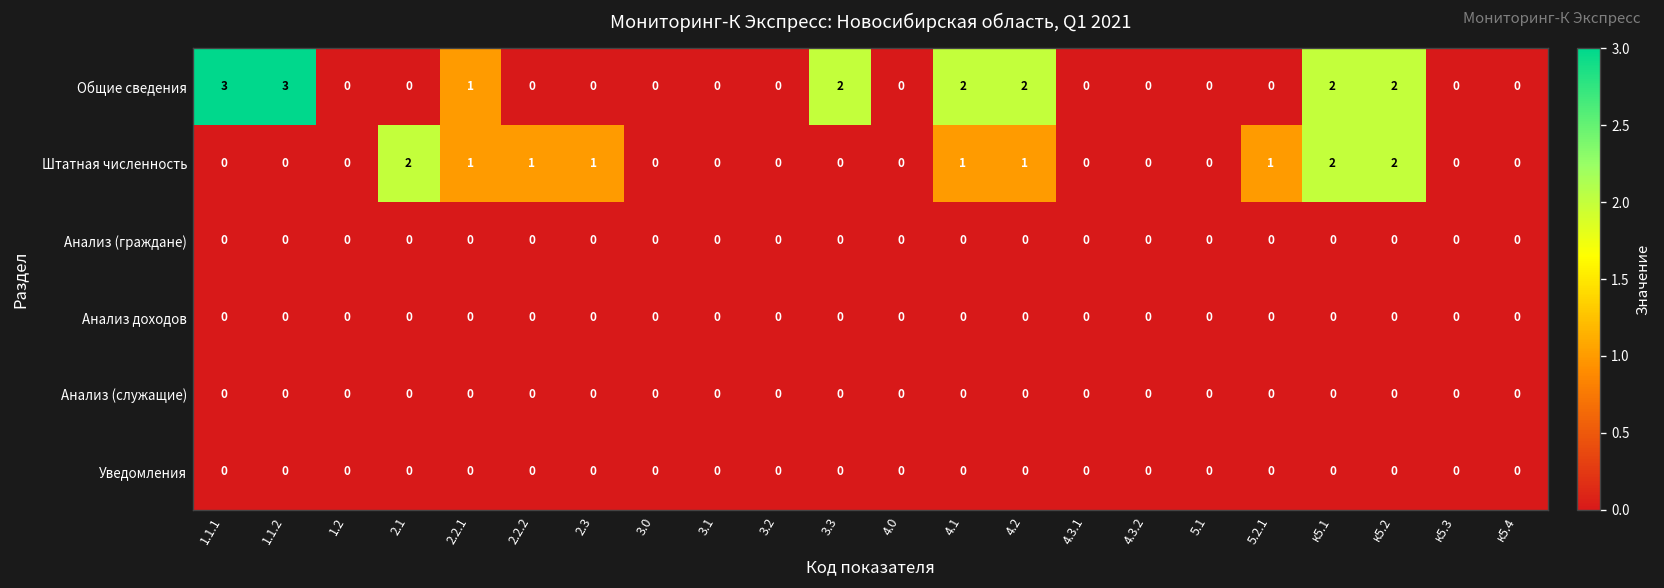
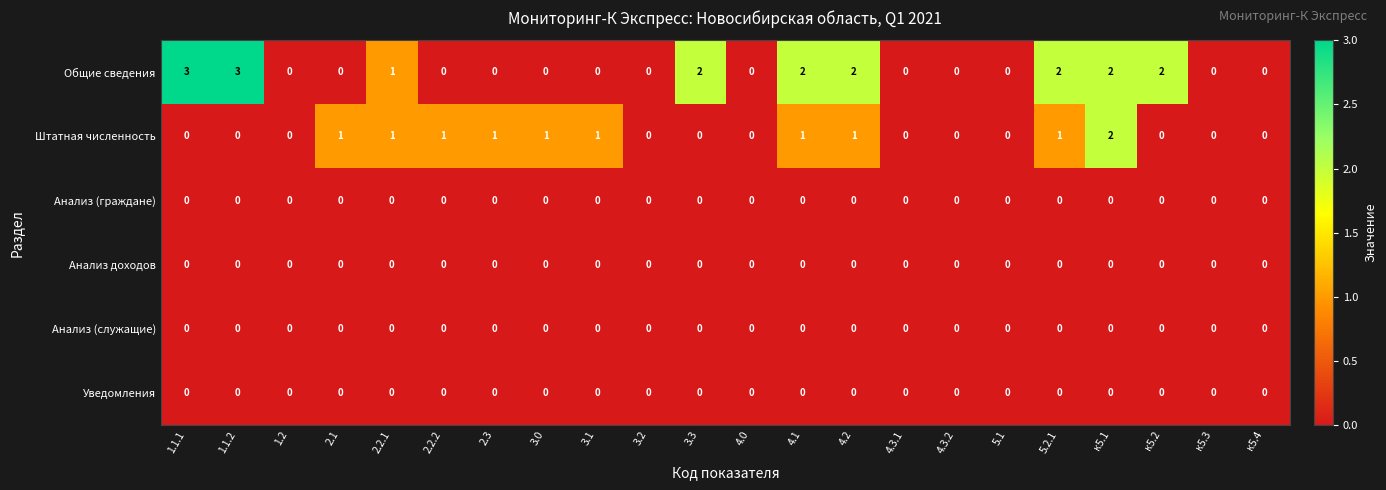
  {
    "Общие сведения": {
      "1.1.1": 3,
      "1.1.2": 3,
      "1.2": 0,
      "2.1": 0,
      "2.2.1": 1,
      "2.2.2": 0,
      "2.3": 0,
      "3.0": 0,
      "3.1": 0,
      "3.2": 0,
      "3.3": 2,
      "4.0": 0,
      "4.1": 2,
      "4.2": 2,
      "4.3.1": 0,
      "4.3.2": 0,
      "5.1": 0,
-     "5.2.1": 0,
+     "5.2.1": 2,
      "к5.1": 2,
      "к5.2": 2,
      "к5.3": 0,
      "к5.4": 0
    },
    "Штатная численность": {
      "1.1.1": 0,
      "1.1.2": 0,
      "1.2": 0,
-     "2.1": 2,
+     "2.1": 1,
      "2.2.1": 1,
      "2.2.2": 1,
      "2.3": 1,
-     "3.0": 0,
-     "3.1": 0,
+     "3.0": 1,
+     "3.1": 1,
      "3.2": 0,
      "3.3": 0,
      "4.0": 0,
      "4.1": 1,
      "4.2": 1,
      "4.3.1": 0,
      "4.3.2": 0,
      "5.1": 0,
      "5.2.1": 1,
      "к5.1": 2,
-     "к5.2": 2,
+     "к5.2": 0,
      "к5.3": 0,
      "к5.4": 0
    },
    "Анализ (граждане)": {
      "1.1.1": 0,
      "1.1.2": 0,
      "1.2": 0,
      "2.1": 0,
      "2.2.1": 0,
      "2.2.2": 0,
      "2.3": 0,
      "3.0": 0,
      "3.1": 0,
      "3.2": 0,
      "3.3": 0,
      "4.0": 0,
      "4.1": 0,
      "4.2": 0,
      "4.3.1": 0,
      "4.3.2": 0,
      "5.1": 0,
      "5.2.1": 0,
      "к5.1": 0,
      "к5.2": 0,
      "к5.3": 0,
      "к5.4": 0
    },
    "Анализ доходов": {
      "1.1.1": 0,
      "1.1.2": 0,
      "1.2": 0,
      "2.1": 0,
      "2.2.1": 0,
      "2.2.2": 0,
      "2.3": 0,
      "3.0": 0,
      "3.1": 0,
      "3.2": 0,
      "3.3": 0,
      "4.0": 0,
      "4.1": 0,
      "4.2": 0,
      "4.3.1": 0,
      "4.3.2": 0,
      "5.1": 0,
      "5.2.1": 0,
      "к5.1": 0,
      "к5.2": 0,
      "к5.3": 0,
      "к5.4": 0
    },
    "Анализ (служащие)": {
      "1.1.1": 0,
      "1.1.2": 0,
      "1.2": 0,
      "2.1": 0,
      "2.2.1": 0,
      "2.2.2": 0,
      "2.3": 0,
      "3.0": 0,
      "3.1": 0,
      "3.2": 0,
      "3.3": 0,
      "4.0": 0,
      "4.1": 0,
      "4.2": 0,
      "4.3.1": 0,
      "4.3.2": 0,
      "5.1": 0,
      "5.2.1": 0,
      "к5.1": 0,
      "к5.2": 0,
      "к5.3": 0,
      "к5.4": 0
    },
    "Уведомления": {
      "1.1.1": 0,
      "1.1.2": 0,
      "1.2": 0,
      "2.1": 0,
      "2.2.1": 0,
      "2.2.2": 0,
      "2.3": 0,
      "3.0": 0,
      "3.1": 0,
      "3.2": 0,
      "3.3": 0,
      "4.0": 0,
      "4.1": 0,
      "4.2": 0,
      "4.3.1": 0,
      "4.3.2": 0,
      "5.1": 0,
      "5.2.1": 0,
      "к5.1": 0,
      "к5.2": 0,
      "к5.3": 0,
      "к5.4": 0
    }
  }
